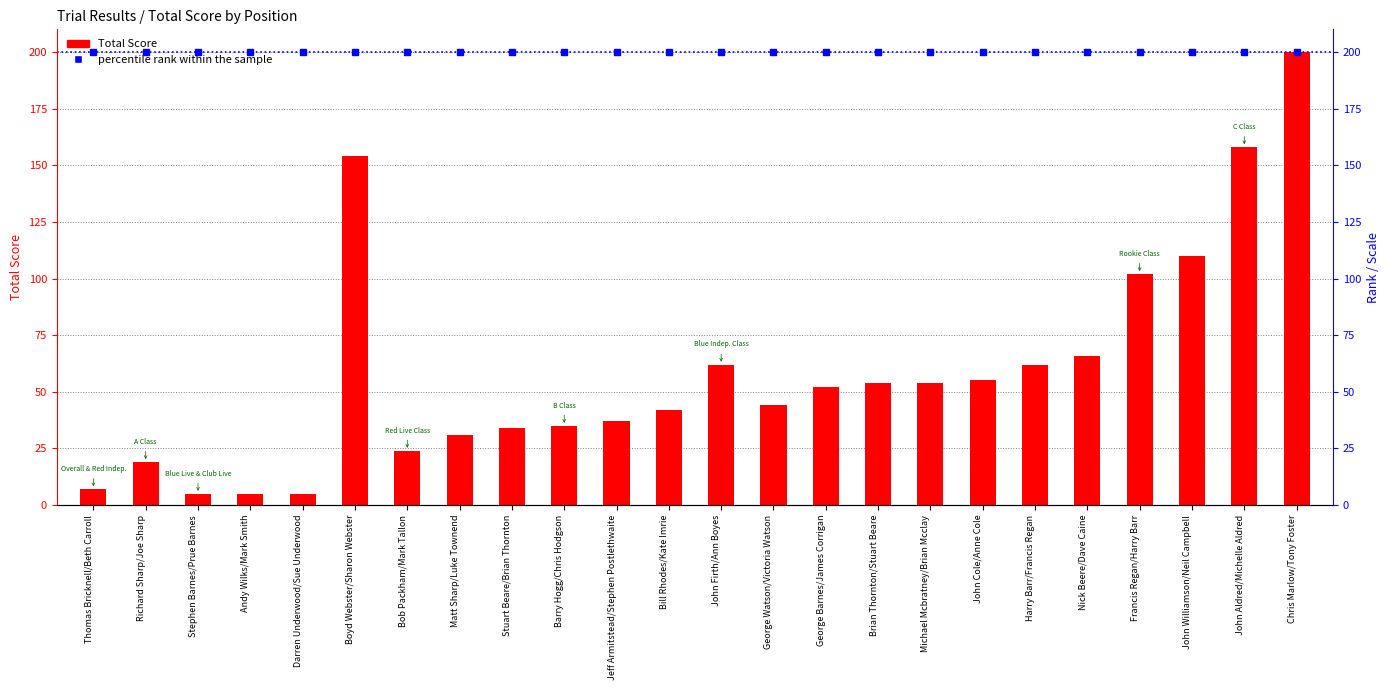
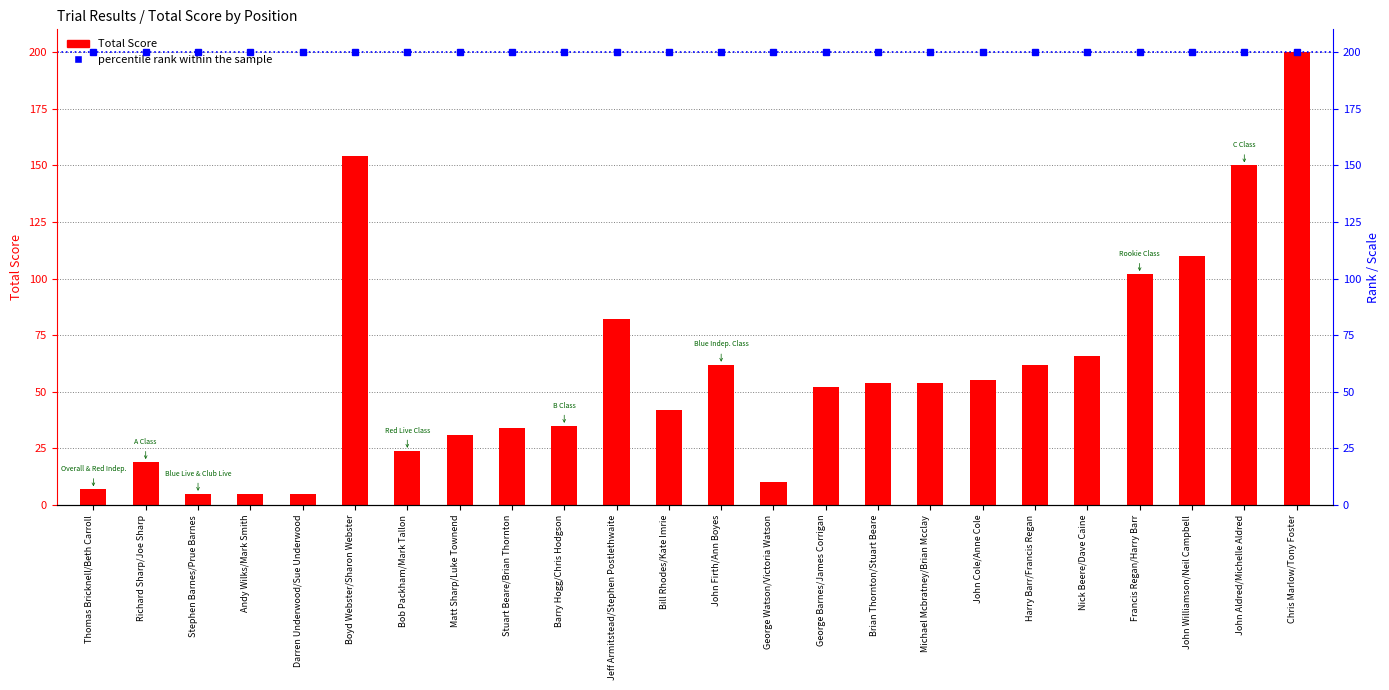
  {
    "Total Score": {
      "Thomas Bricknell/Beth Carroll": 7,
      "Richard Sharp/Joe Sharp": 19,
      "Stephen Barnes/Prue Barnes": 5,
      "Andy Wilks/Mark Smith": 5,
      "Darren Underwood/Sue Underwood": 5,
      "Boyd Webster/Sharon Webster": 154,
      "Bob Packham/Mark Tallon": 24,
      "Matt Sharp/Luke Townend": 31,
      "Stuart Beare/Brian Thornton": 34,
      "Barry Hogg/Chris Hodgson": 35,
-     "Jeff Armitstead/Stephen Postlethwaite": 37,
+     "Jeff Armitstead/Stephen Postlethwaite": 82,
      "Bill Rhodes/Kate Imrie": 42,
      "John Firth/Ann Boyes": 62,
-     "George Watson/Victoria Watson": 44,
+     "George Watson/Victoria Watson": 10,
      "George Barnes/James Corrigan": 52,
      "Brian Thornton/Stuart Beare": 54,
      "Michael Mcbratney/Brian Mcclay": 54,
      "John Cole/Anne Cole": 55,
      "Harry Barr/Francis Regan": 62,
      "Nick Beere/Dave Caine": 66,
      "Francis Regan/Harry Barr": 102,
      "John Williamson/Neil Campbell": 110,
-     "John Aldred/Michelle Aldred": 158,
+     "John Aldred/Michelle Aldred": 150,
      "Chris Marlow/Tony Foster": 200
    }
  }
